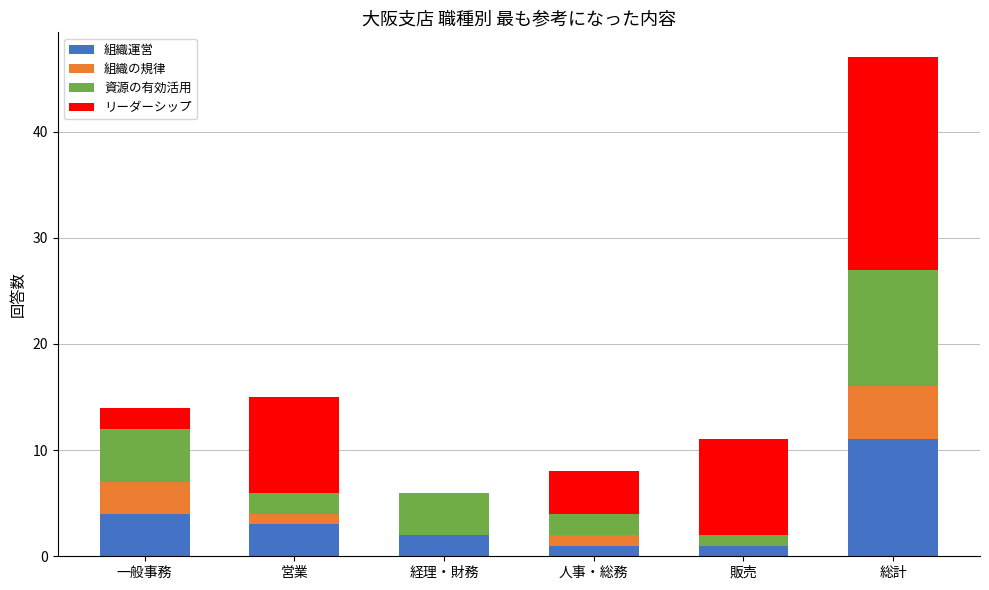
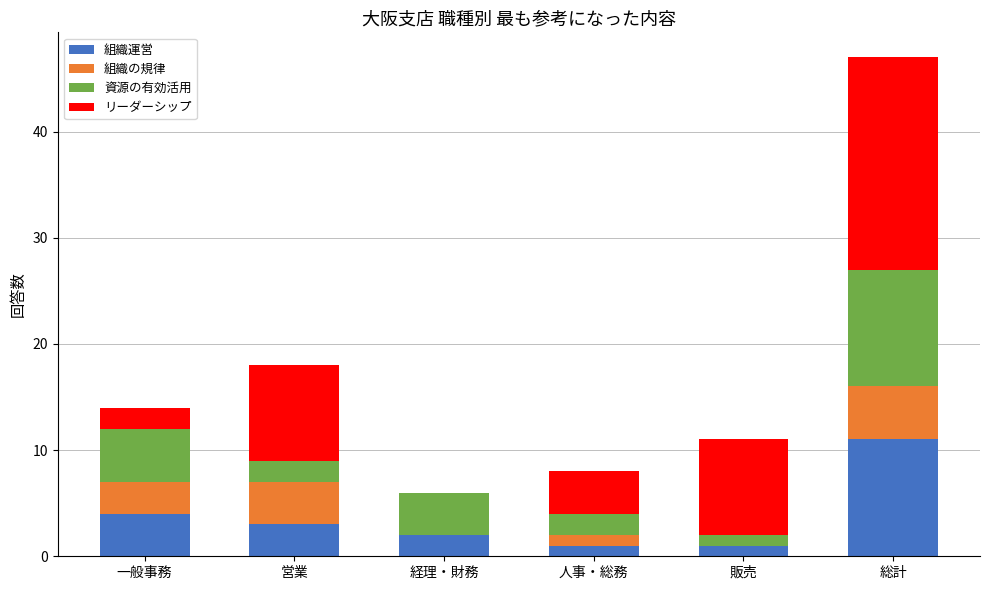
  {
    "組織運営": {
      "一般事務": 4,
      "営業": 3,
      "経理・財務": 2,
      "人事・総務": 1,
      "販売": 1,
      "総計": 11
    },
    "組織の規律": {
      "一般事務": 3,
-     "営業": 1,
+     "営業": 4,
      "経理・財務": 0,
      "人事・総務": 1,
      "販売": 0,
      "総計": 5
    },
    "資源の有効活用": {
      "一般事務": 5,
      "営業": 2,
      "経理・財務": 4,
      "人事・総務": 2,
      "販売": 1,
      "総計": 11
    },
    "リーダーシップ": {
      "一般事務": 2,
      "営業": 9,
      "経理・財務": 0,
      "人事・総務": 4,
      "販売": 9,
      "総計": 20
    }
  }
